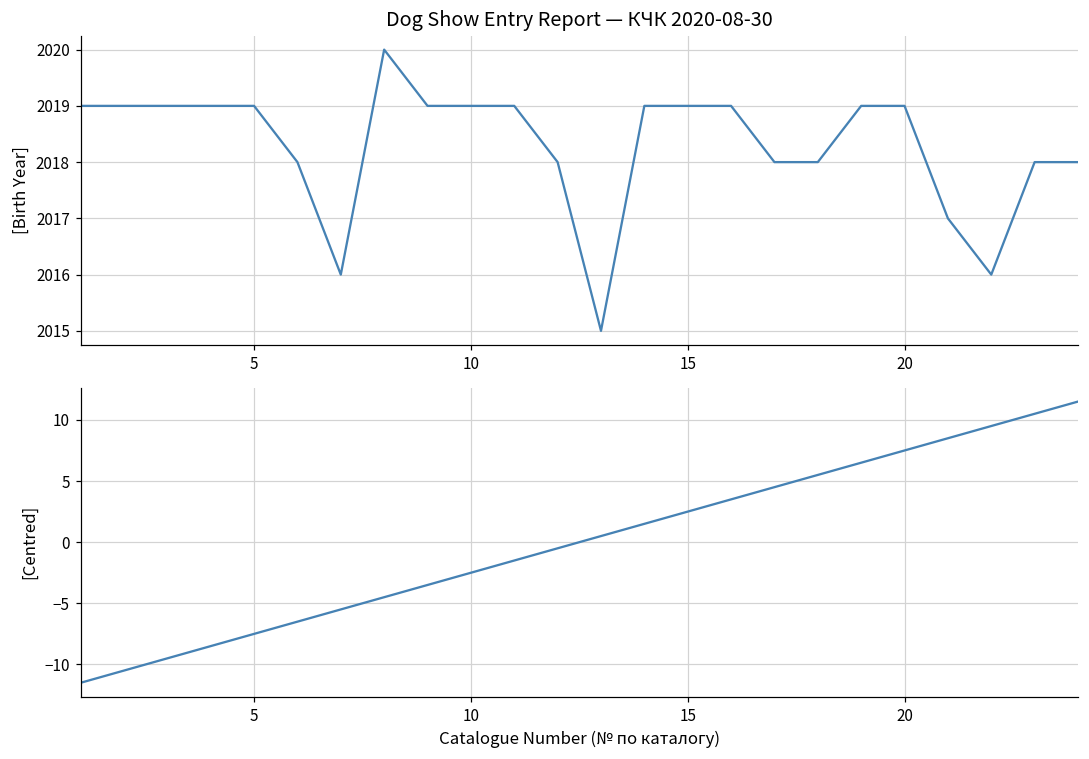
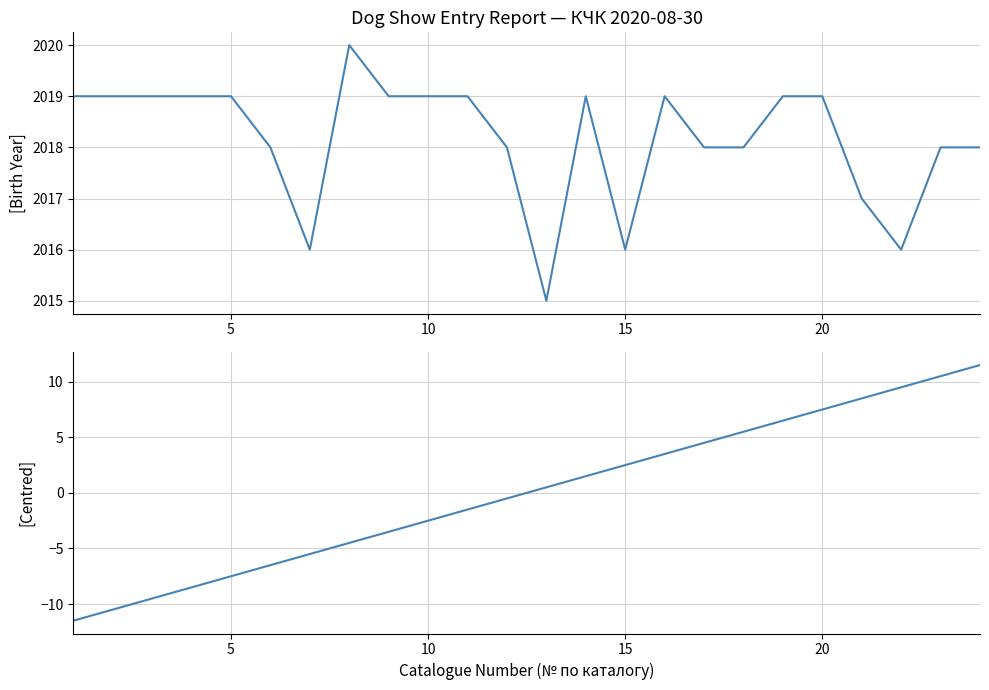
  {
    "Dog Show Entry Report — КЧК 2020-08-30": {
      "5": 2019,
      "10": 2019,
-     "15": 2019,
+     "15": 2016,
      "20": 2019
    }
  }
